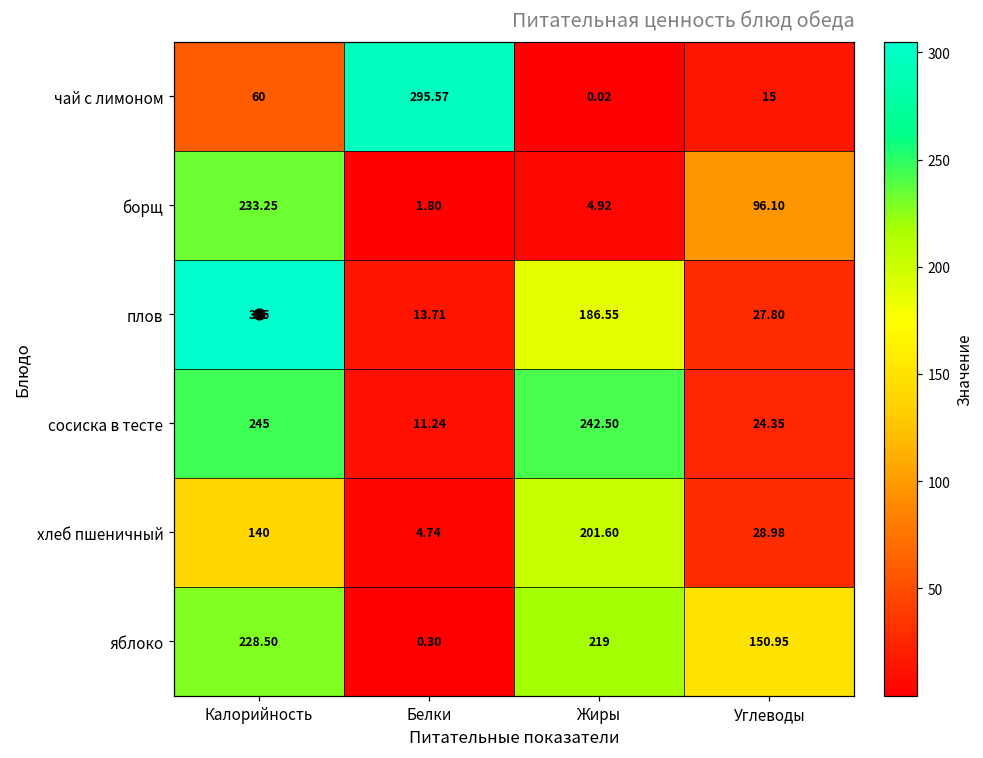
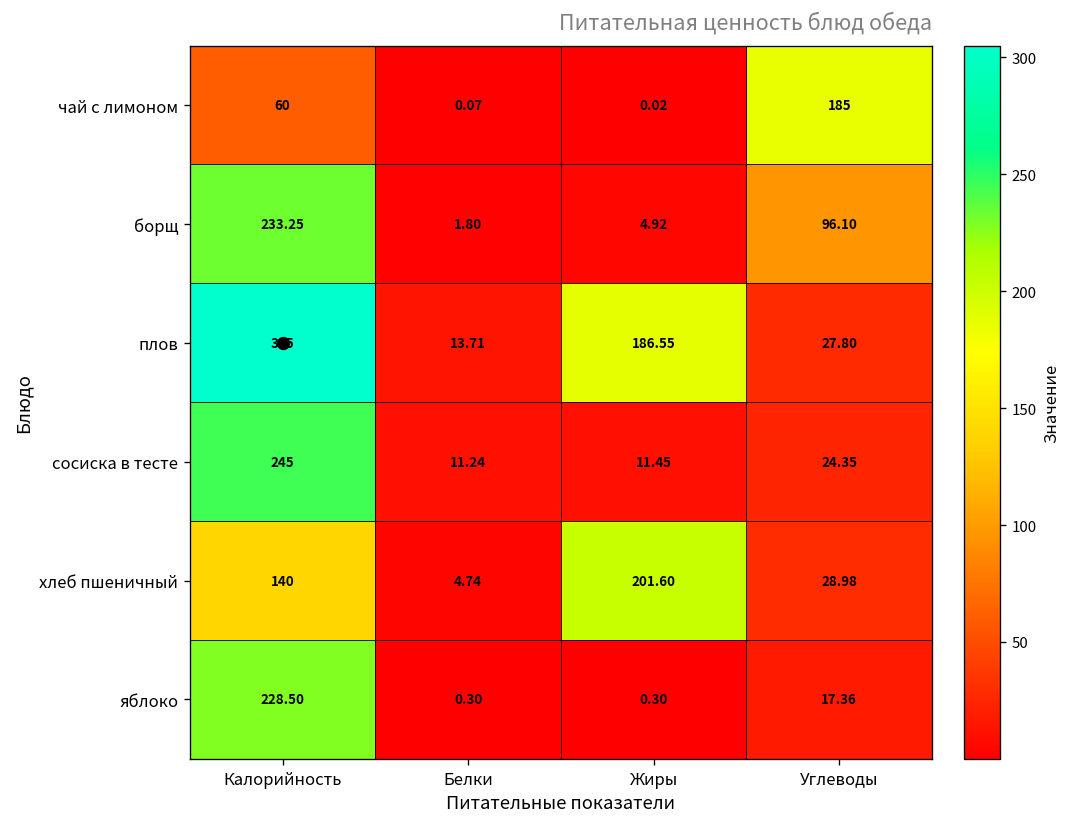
  {
    "чай с лимоном": {
      "Калорийность": 60,
-     "Белки": 295.57,
+     "Белки": 0.07,
      "Жиры": 0.02,
-     "Углеводы": 15
+     "Углеводы": 185
    },
    "борщ": {
      "Калорийность": 233.25,
      "Белки": 1.80,
      "Жиры": 4.92,
      "Углеводы": 96.10
    },
    "плов": {
      "Белки": 13.71,
      "Жиры": 186.55,
      "Углеводы": 27.80
    },
    "сосиска в тесте": {
      "Калорийность": 245,
      "Белки": 11.24,
-     "Жиры": 242.50,
+     "Жиры": 11.45,
      "Углеводы": 24.35
    },
    "хлеб пшеничный": {
      "Калорийность": 140,
      "Белки": 4.74,
      "Жиры": 201.60,
      "Углеводы": 28.98
    },
    "яблоко": {
      "Калорийность": 228.50,
      "Белки": 0.30,
-     "Жиры": 219,
-     "Углеводы": 150.95
+     "Жиры": 0.30,
+     "Углеводы": 17.36
    }
  }
